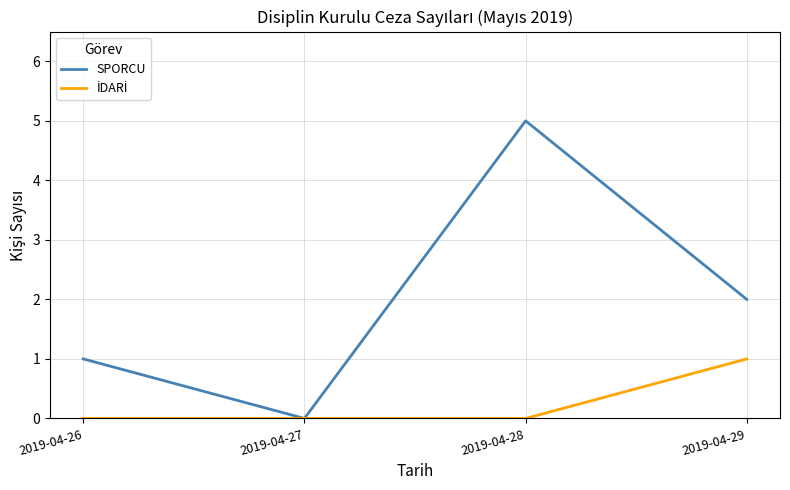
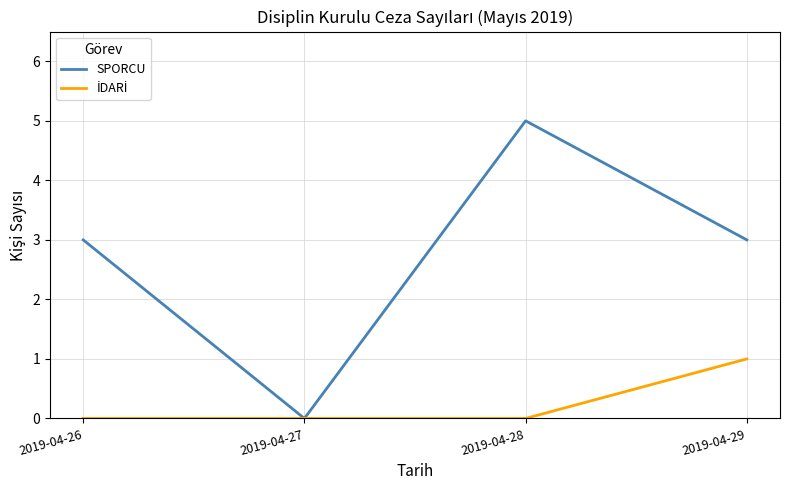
  {
    "SPORCU": {
-     "2019-04-26": 1,
+     "2019-04-26": 3,
      "2019-04-28": 5,
-     "2019-04-29": 2
+     "2019-04-29": 3
    },
    "İDARİ": {
      "2019-04-26": 0,
      "2019-04-28": 0,
      "2019-04-29": 1
    }
  }
